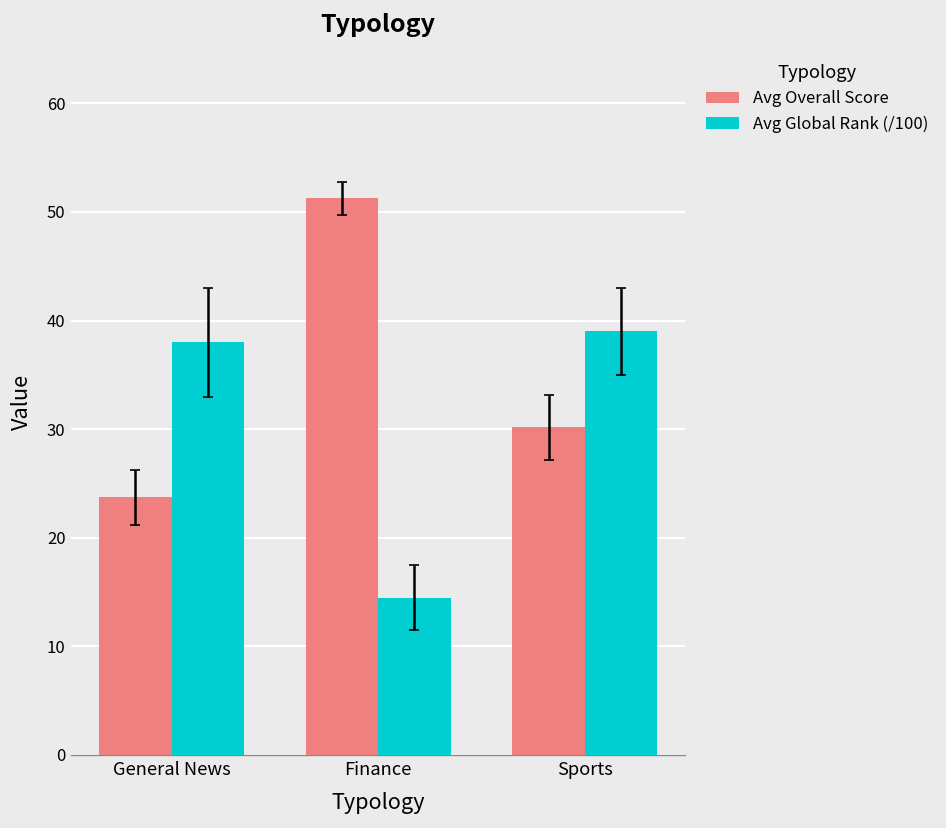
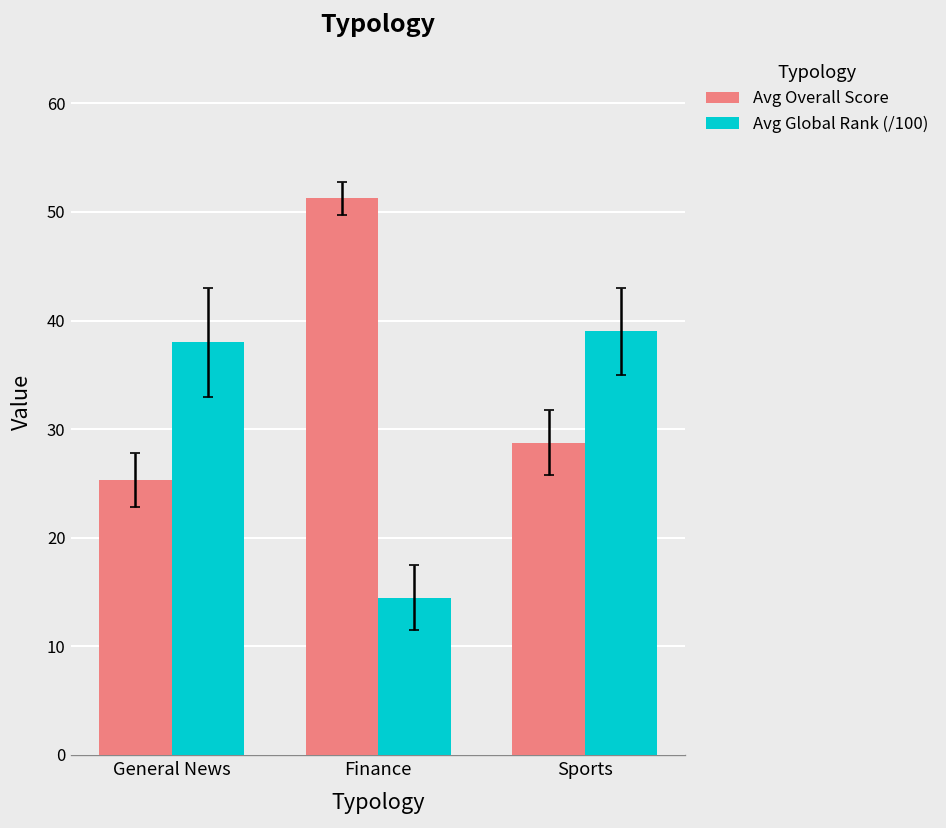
  {
    "Avg Overall Score": {
-     "General News": 24,
+     "General News": 25,
      "Finance": 51,
-     "Sports": 30
+     "Sports": 29
    },
    "Avg Global Rank (/100)": {
      "General News": 38,
      "Finance": 14,
      "Sports": 39
    }
  }
